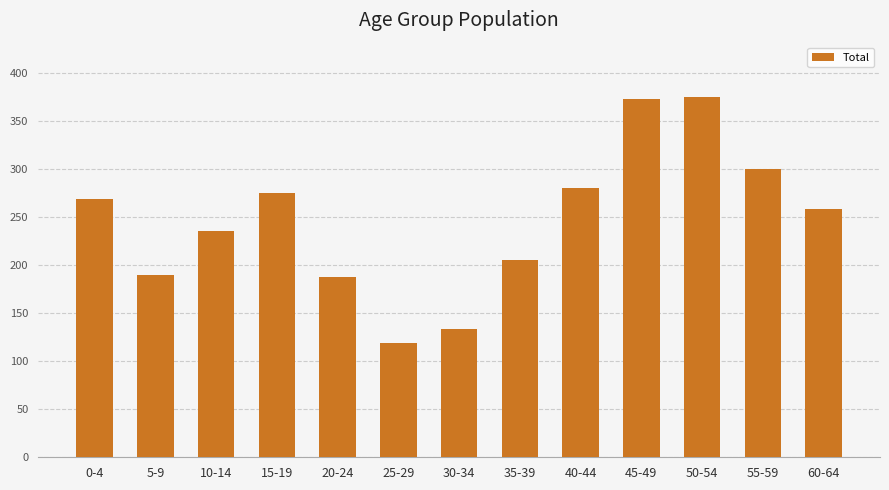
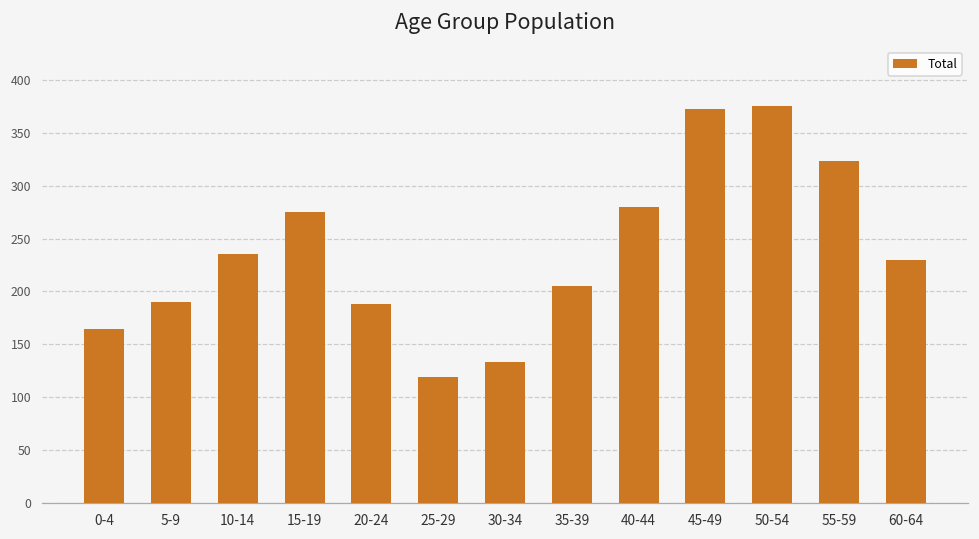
  {
-   "0-4": 270,
+   "0-4": 170,
    "5-9": 190,
    "10-14": 240,
    "15-19": 280,
    "20-24": 190,
    "25-29": 120,
    "30-34": 130,
    "35-39": 210,
    "40-44": 280,
    "45-49": 370,
    "50-54": 380,
-   "55-59": 300,
-   "60-64": 260
+   "55-59": 320,
+   "60-64": 230
  }
